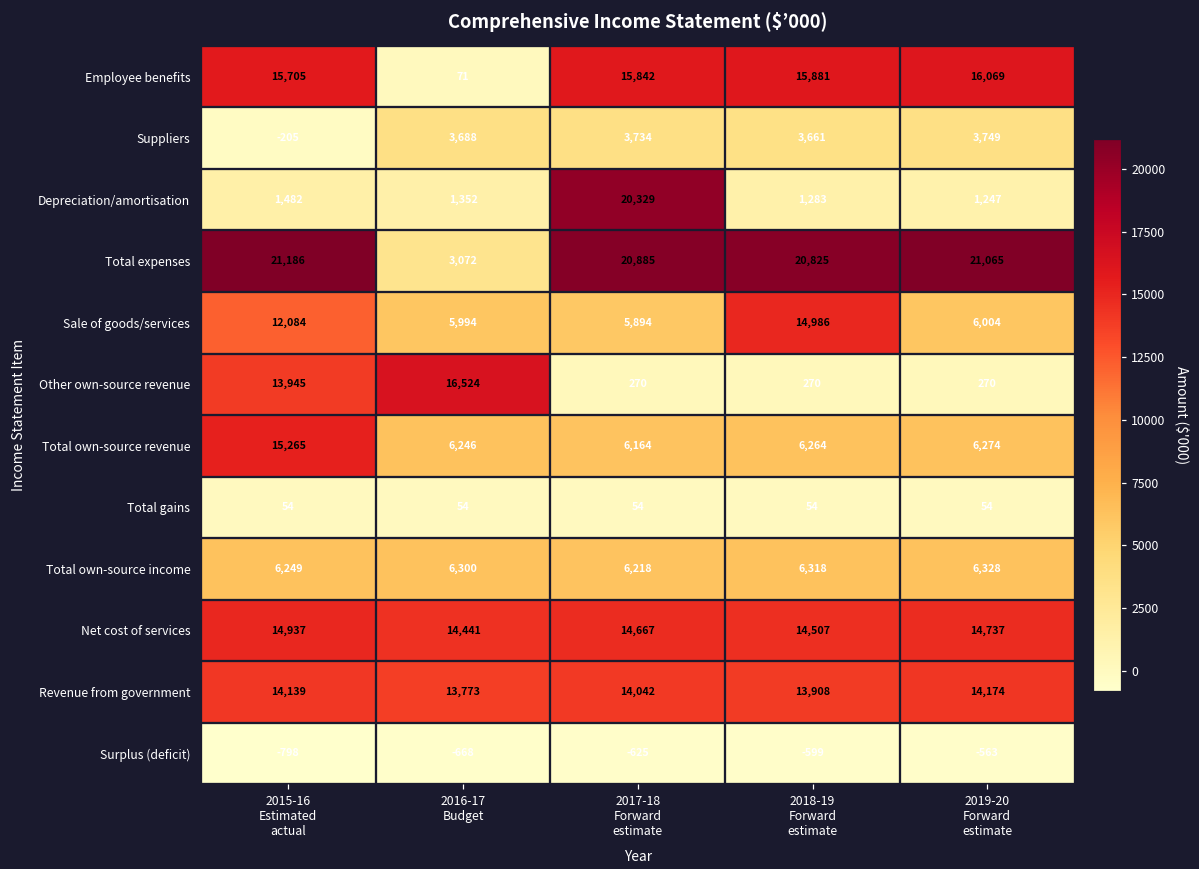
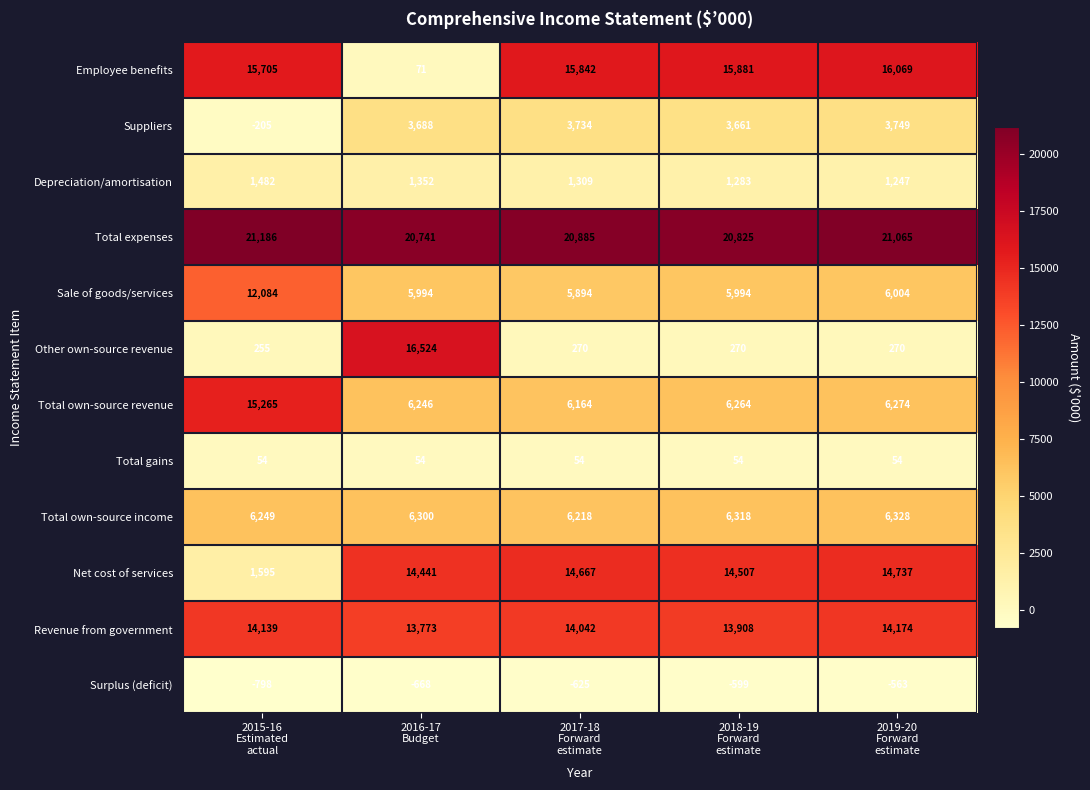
  {
    "Employee benefits": {
      "2015-16 Estimated actual": "15,705",
      "2016-17 Budget": "71",
      "2017-18 Forward estimate": "15,842",
      "2018-19 Forward estimate": "15,881",
      "2019-20 Forward estimate": "16,069"
    },
    "Suppliers": {
      "2015-16 Estimated actual": "-205",
      "2016-17 Budget": "3,688",
      "2017-18 Forward estimate": "3,734",
      "2018-19 Forward estimate": "3,661",
      "2019-20 Forward estimate": "3,749"
    },
    "Depreciation/amortisation": {
      "2015-16 Estimated actual": "1,482",
      "2016-17 Budget": "1,352",
-     "2017-18 Forward estimate": "20,329",
+     "2017-18 Forward estimate": "1,309",
      "2018-19 Forward estimate": "1,283",
      "2019-20 Forward estimate": "1,247"
    },
    "Total expenses": {
      "2015-16 Estimated actual": "21,186",
-     "2016-17 Budget": "3,072",
+     "2016-17 Budget": "20,741",
      "2017-18 Forward estimate": "20,885",
      "2018-19 Forward estimate": "20,825",
      "2019-20 Forward estimate": "21,065"
    },
    "Sale of goods/services": {
      "2015-16 Estimated actual": "12,084",
      "2016-17 Budget": "5,994",
      "2017-18 Forward estimate": "5,894",
-     "2018-19 Forward estimate": "14,986",
+     "2018-19 Forward estimate": "5,994",
      "2019-20 Forward estimate": "6,004"
    },
    "Other own-source revenue": {
-     "2015-16 Estimated actual": "13,945",
+     "2015-16 Estimated actual": "255",
      "2016-17 Budget": "16,524",
      "2017-18 Forward estimate": "270",
      "2018-19 Forward estimate": "270",
      "2019-20 Forward estimate": "270"
    },
    "Total own-source revenue": {
      "2015-16 Estimated actual": "15,265",
      "2016-17 Budget": "6,246",
      "2017-18 Forward estimate": "6,164",
      "2018-19 Forward estimate": "6,264",
      "2019-20 Forward estimate": "6,274"
    },
    "Total gains": {
      "2015-16 Estimated actual": "54",
      "2016-17 Budget": "54",
      "2017-18 Forward estimate": "54",
      "2018-19 Forward estimate": "54",
      "2019-20 Forward estimate": "54"
    },
    "Total own-source income": {
      "2015-16 Estimated actual": "6,249",
      "2016-17 Budget": "6,300",
      "2017-18 Forward estimate": "6,218",
      "2018-19 Forward estimate": "6,318",
      "2019-20 Forward estimate": "6,328"
    },
    "Net cost of services": {
-     "2015-16 Estimated actual": "14,937",
+     "2015-16 Estimated actual": "1,595",
      "2016-17 Budget": "14,441",
      "2017-18 Forward estimate": "14,667",
      "2018-19 Forward estimate": "14,507",
      "2019-20 Forward estimate": "14,737"
    },
    "Revenue from government": {
      "2015-16 Estimated actual": "14,139",
      "2016-17 Budget": "13,773",
      "2017-18 Forward estimate": "14,042",
      "2018-19 Forward estimate": "13,908",
      "2019-20 Forward estimate": "14,174"
    },
    "Surplus (deficit)": {
      "2015-16 Estimated actual": "-798",
      "2016-17 Budget": "-668",
      "2017-18 Forward estimate": "-625",
      "2018-19 Forward estimate": "-599",
      "2019-20 Forward estimate": "-563"
    }
  }
